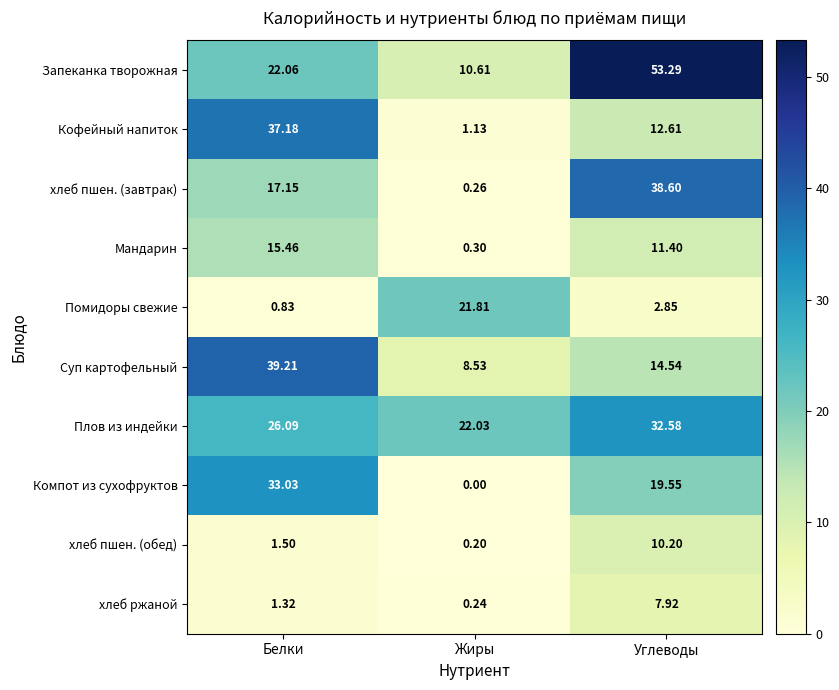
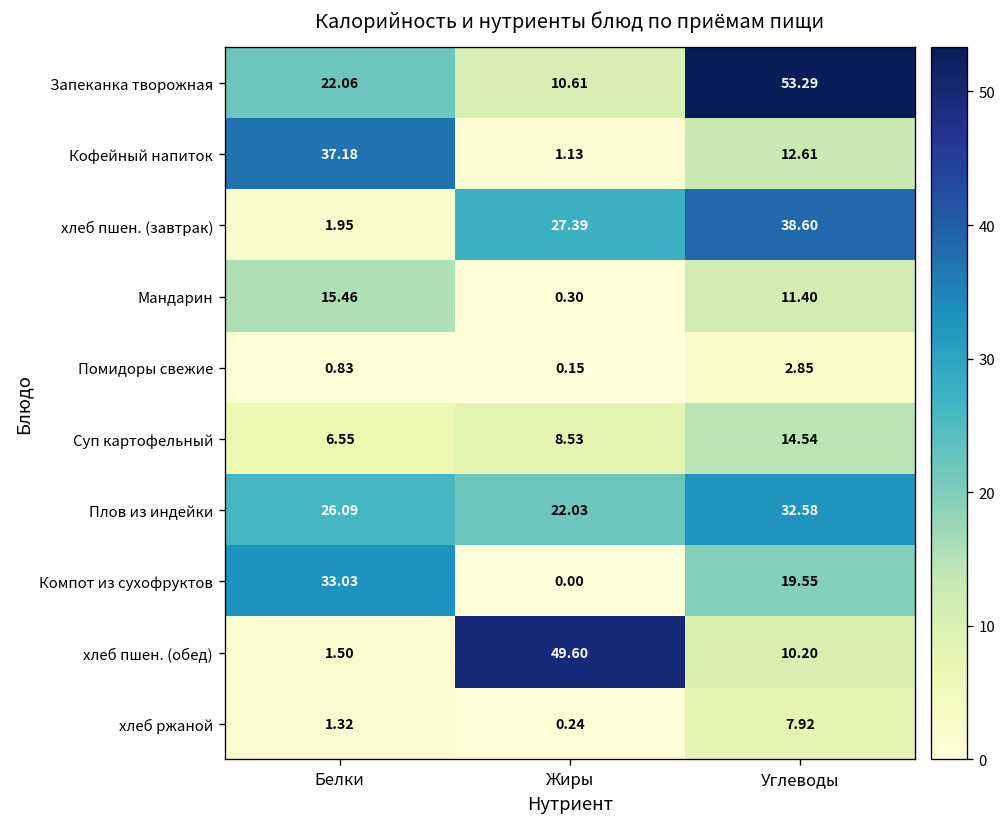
  {
    "Запеканка творожная": {
      "Белки": 22.06,
      "Жиры": 10.61,
      "Углеводы": 53.29
    },
    "Кофейный напиток": {
      "Белки": 37.18,
      "Жиры": 1.13,
      "Углеводы": 12.61
    },
    "хлеб пшен. (завтрак)": {
-     "Белки": 17.15,
-     "Жиры": 0.26,
+     "Белки": 1.95,
+     "Жиры": 27.39,
      "Углеводы": 38.60
    },
    "Мандарин": {
      "Белки": 15.46,
      "Жиры": 0.30,
      "Углеводы": 11.40
    },
    "Помидоры свежие": {
      "Белки": 0.83,
-     "Жиры": 21.81,
+     "Жиры": 0.15,
      "Углеводы": 2.85
    },
    "Суп картофельный": {
-     "Белки": 39.21,
+     "Белки": 6.55,
      "Жиры": 8.53,
      "Углеводы": 14.54
    },
    "Плов из индейки": {
      "Белки": 26.09,
      "Жиры": 22.03,
      "Углеводы": 32.58
    },
    "Компот из сухофруктов": {
      "Белки": 33.03,
      "Жиры": 0.00,
      "Углеводы": 19.55
    },
    "хлеб пшен. (обед)": {
      "Белки": 1.50,
-     "Жиры": 0.20,
+     "Жиры": 49.60,
      "Углеводы": 10.20
    },
    "хлеб ржаной": {
      "Белки": 1.32,
      "Жиры": 0.24,
      "Углеводы": 7.92
    }
  }
